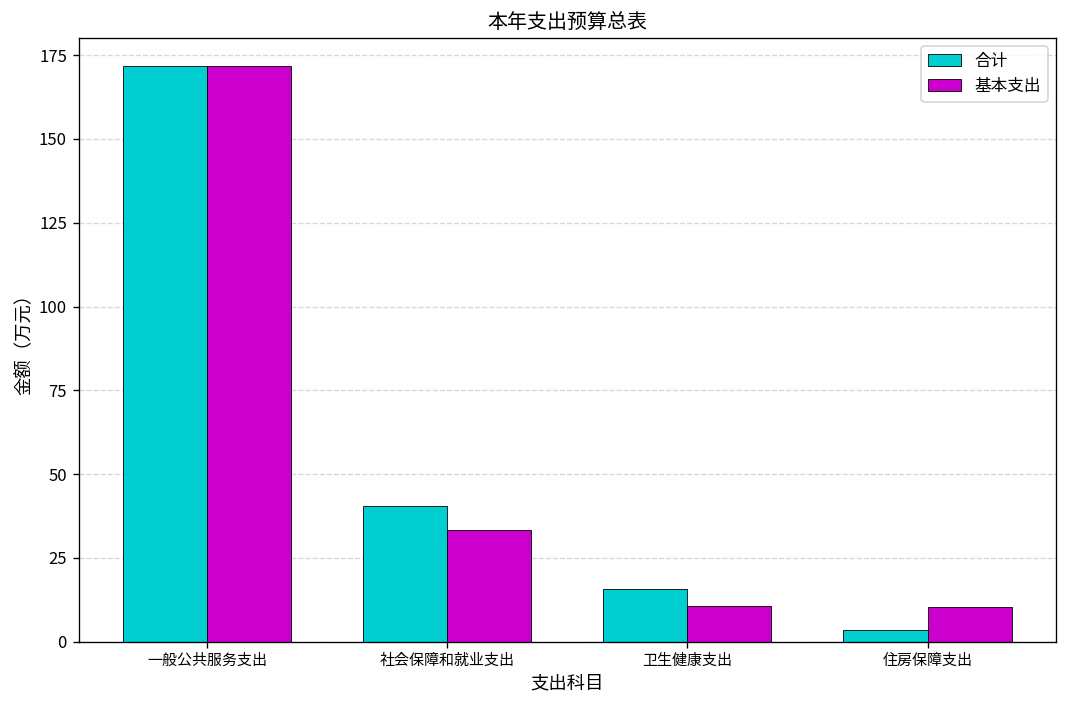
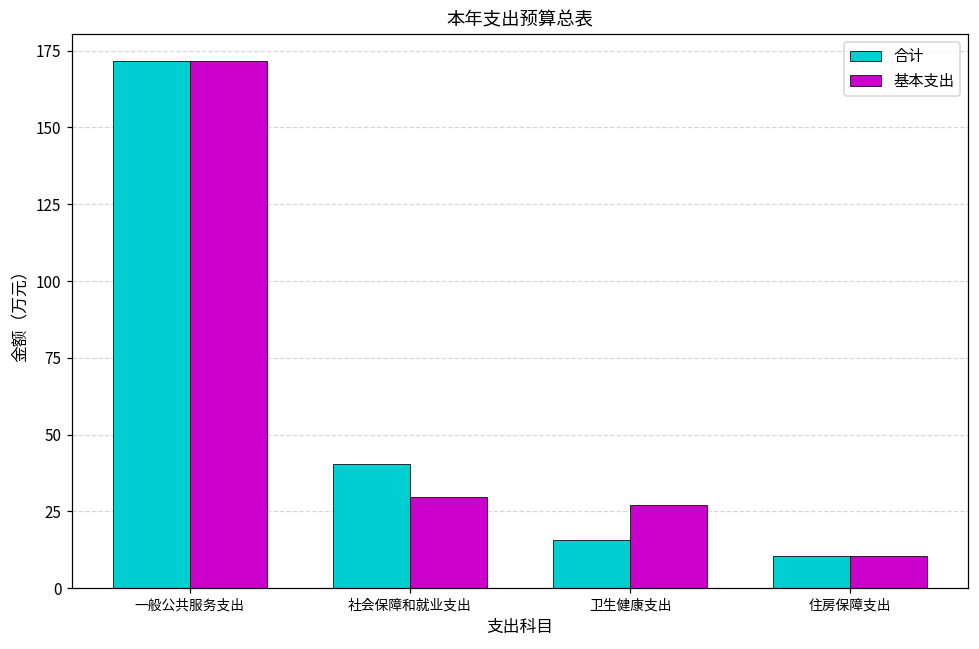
  {
    "合计": {
      "一般公共服务支出": 172,
      "社会保障和就业支出": 40,
      "卫生健康支出": 16,
-     "住房保障支出": 3
+     "住房保障支出": 10
    },
    "基本支出": {
      "一般公共服务支出": 172,
-     "社会保障和就业支出": 33,
-     "卫生健康支出": 11,
+     "社会保障和就业支出": 30,
+     "卫生健康支出": 27,
      "住房保障支出": 10
    }
  }
